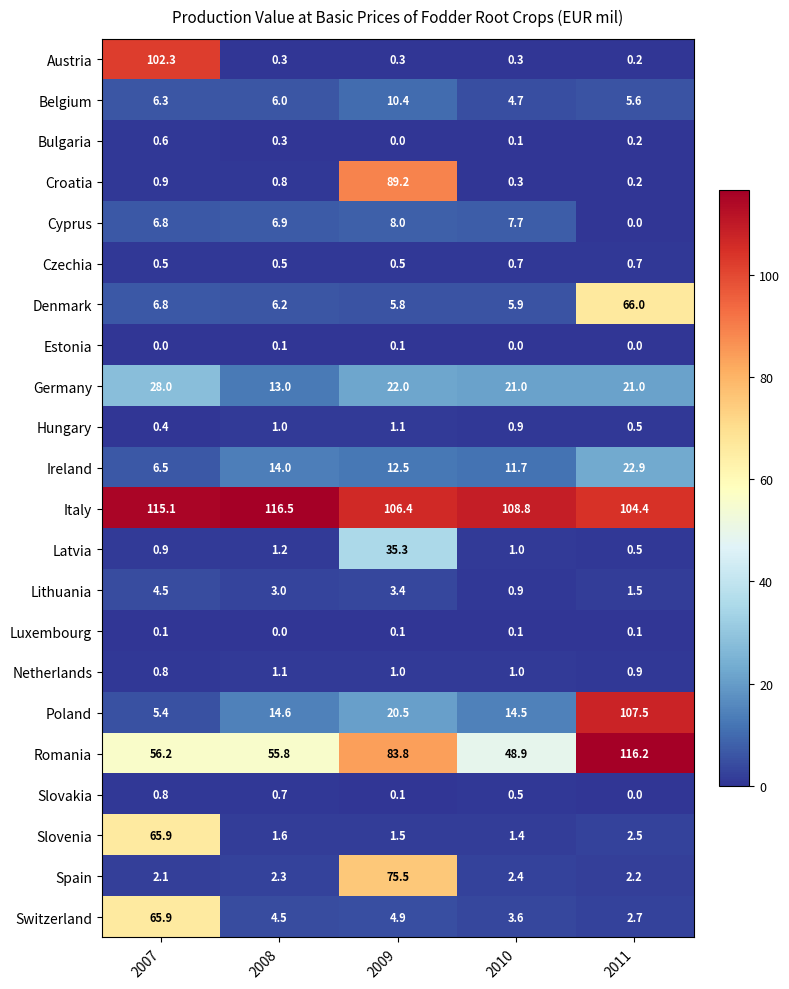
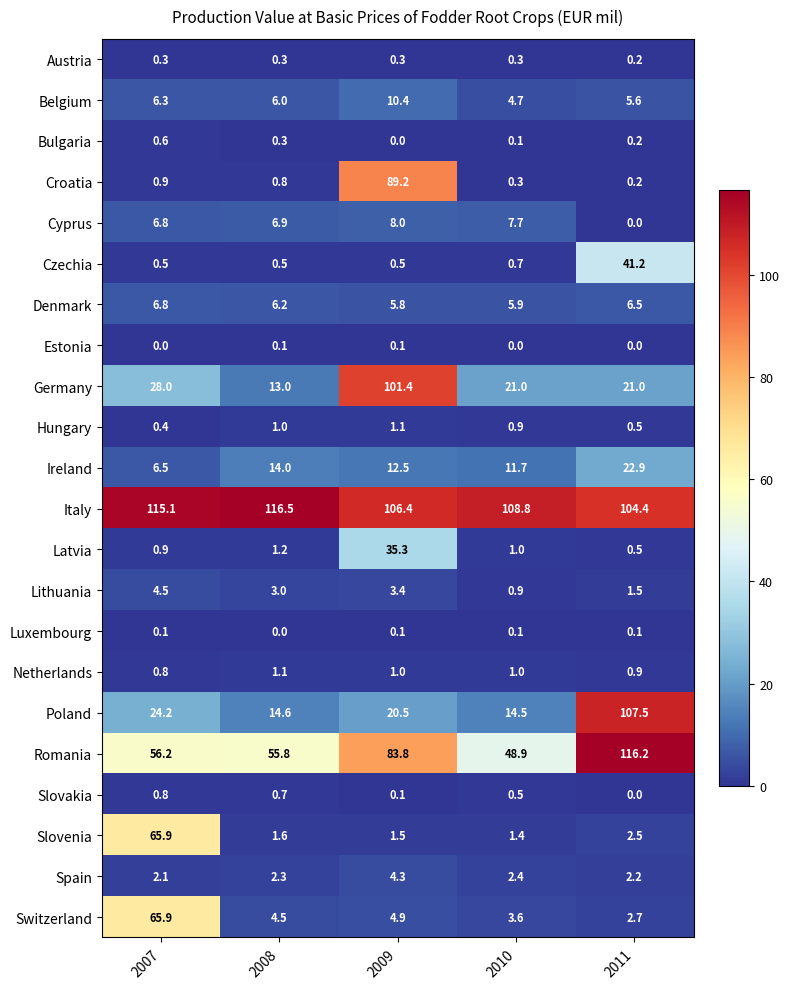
  {
    "Austria": {
-     "2007": 102.3,
+     "2007": 0.3,
      "2008": 0.3,
      "2009": 0.3,
      "2010": 0.3,
      "2011": 0.2
    },
    "Belgium": {
      "2007": 6.3,
      "2008": 6.0,
      "2009": 10.4,
      "2010": 4.7,
      "2011": 5.6
    },
    "Bulgaria": {
      "2007": 0.6,
      "2008": 0.3,
      "2009": 0.0,
      "2010": 0.1,
      "2011": 0.2
    },
    "Croatia": {
      "2007": 0.9,
      "2008": 0.8,
      "2009": 89.2,
      "2010": 0.3,
      "2011": 0.2
    },
    "Cyprus": {
      "2007": 6.8,
      "2008": 6.9,
      "2009": 8.0,
      "2010": 7.7,
      "2011": 0.0
    },
    "Czechia": {
      "2007": 0.5,
      "2008": 0.5,
      "2009": 0.5,
      "2010": 0.7,
-     "2011": 0.7
+     "2011": 41.2
    },
    "Denmark": {
      "2007": 6.8,
      "2008": 6.2,
      "2009": 5.8,
      "2010": 5.9,
-     "2011": 66.0
+     "2011": 6.5
    },
    "Estonia": {
      "2007": 0.0,
      "2008": 0.1,
      "2009": 0.1,
      "2010": 0.0,
      "2011": 0.0
    },
    "Germany": {
      "2007": 28.0,
      "2008": 13.0,
-     "2009": 22.0,
+     "2009": 101.4,
      "2010": 21.0,
      "2011": 21.0
    },
    "Hungary": {
      "2007": 0.4,
      "2008": 1.0,
      "2009": 1.1,
      "2010": 0.9,
      "2011": 0.5
    },
    "Ireland": {
      "2007": 6.5,
      "2008": 14.0,
      "2009": 12.5,
      "2010": 11.7,
      "2011": 22.9
    },
    "Italy": {
      "2007": 115.1,
      "2008": 116.5,
      "2009": 106.4,
      "2010": 108.8,
      "2011": 104.4
    },
    "Latvia": {
      "2007": 0.9,
      "2008": 1.2,
      "2009": 35.3,
      "2010": 1.0,
      "2011": 0.5
    },
    "Lithuania": {
      "2007": 4.5,
      "2008": 3.0,
      "2009": 3.4,
      "2010": 0.9,
      "2011": 1.5
    },
    "Luxembourg": {
      "2007": 0.1,
      "2008": 0.0,
      "2009": 0.1,
      "2010": 0.1,
      "2011": 0.1
    },
    "Netherlands": {
      "2007": 0.8,
      "2008": 1.1,
      "2009": 1.0,
      "2010": 1.0,
      "2011": 0.9
    },
    "Poland": {
-     "2007": 5.4,
+     "2007": 24.2,
      "2008": 14.6,
      "2009": 20.5,
      "2010": 14.5,
      "2011": 107.5
    },
    "Romania": {
      "2007": 56.2,
      "2008": 55.8,
      "2009": 83.8,
      "2010": 48.9,
      "2011": 116.2
    },
    "Slovakia": {
      "2007": 0.8,
      "2008": 0.7,
      "2009": 0.1,
      "2010": 0.5,
      "2011": 0.0
    },
    "Slovenia": {
      "2007": 65.9,
      "2008": 1.6,
      "2009": 1.5,
      "2010": 1.4,
      "2011": 2.5
    },
    "Spain": {
      "2007": 2.1,
      "2008": 2.3,
-     "2009": 75.5,
+     "2009": 4.3,
      "2010": 2.4,
      "2011": 2.2
    },
    "Switzerland": {
      "2007": 65.9,
      "2008": 4.5,
      "2009": 4.9,
      "2010": 3.6,
      "2011": 2.7
    }
  }
